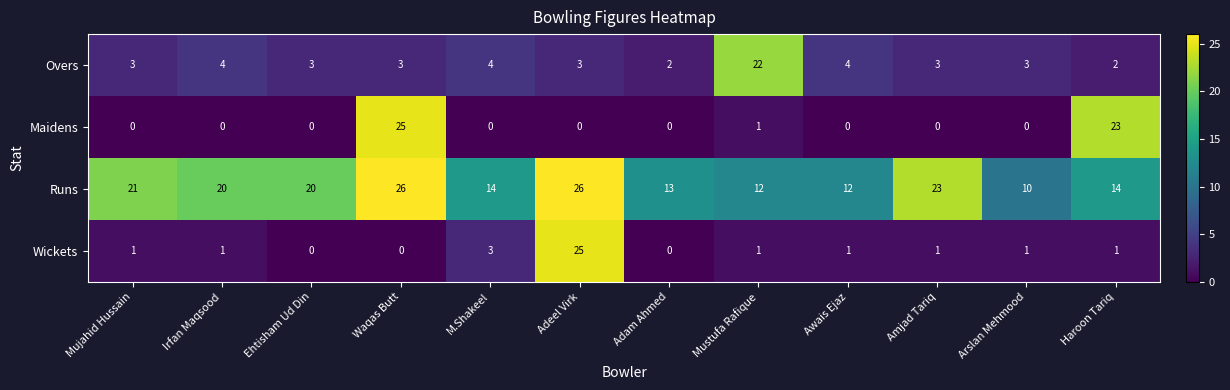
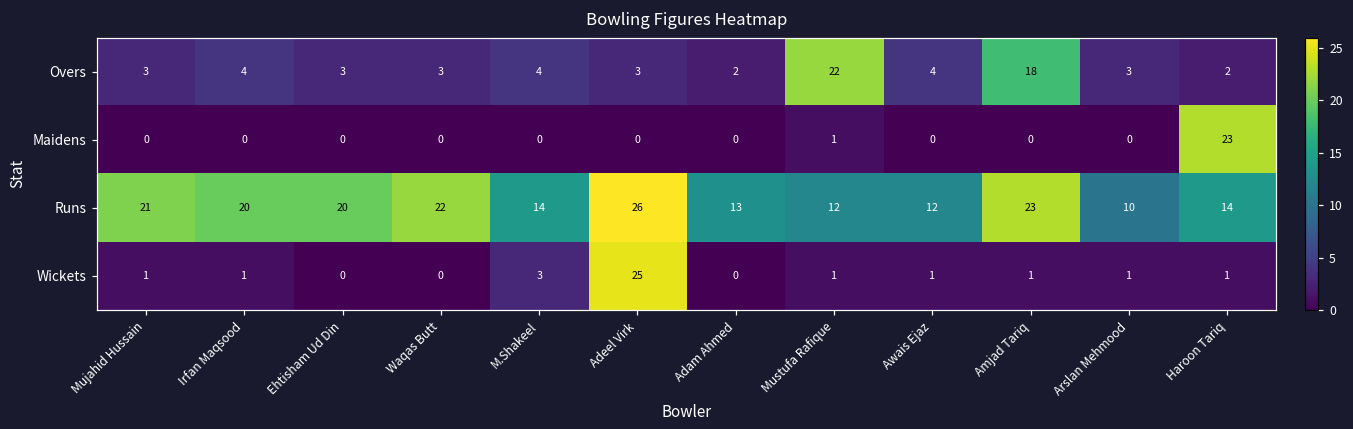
  {
    "Overs": {
      "Mujahid Hussain": 3,
      "Irfan Maqsood": 4,
      "Ehtisham Ud Din": 3,
      "Waqas Butt": 3,
      "M.Shakeel": 4,
      "Adeel Virk": 3,
      "Adam Ahmed": 2,
      "Mustufa Rafique": 22,
      "Awais Ejaz": 4,
-     "Amjad Tariq": 3,
+     "Amjad Tariq": 18,
      "Arslan Mehmood": 3,
      "Haroon Tariq": 2
    },
    "Maidens": {
      "Mujahid Hussain": 0,
      "Irfan Maqsood": 0,
      "Ehtisham Ud Din": 0,
-     "Waqas Butt": 25,
+     "Waqas Butt": 0,
      "M.Shakeel": 0,
      "Adeel Virk": 0,
      "Adam Ahmed": 0,
      "Mustufa Rafique": 1,
      "Awais Ejaz": 0,
      "Amjad Tariq": 0,
      "Arslan Mehmood": 0,
      "Haroon Tariq": 23
    },
    "Runs": {
      "Mujahid Hussain": 21,
      "Irfan Maqsood": 20,
      "Ehtisham Ud Din": 20,
-     "Waqas Butt": 26,
+     "Waqas Butt": 22,
      "M.Shakeel": 14,
      "Adeel Virk": 26,
      "Adam Ahmed": 13,
      "Mustufa Rafique": 12,
      "Awais Ejaz": 12,
      "Amjad Tariq": 23,
      "Arslan Mehmood": 10,
      "Haroon Tariq": 14
    },
    "Wickets": {
      "Mujahid Hussain": 1,
      "Irfan Maqsood": 1,
      "Ehtisham Ud Din": 0,
      "Waqas Butt": 0,
      "M.Shakeel": 3,
      "Adeel Virk": 25,
      "Adam Ahmed": 0,
      "Mustufa Rafique": 1,
      "Awais Ejaz": 1,
      "Amjad Tariq": 1,
      "Arslan Mehmood": 1,
      "Haroon Tariq": 1
    }
  }
